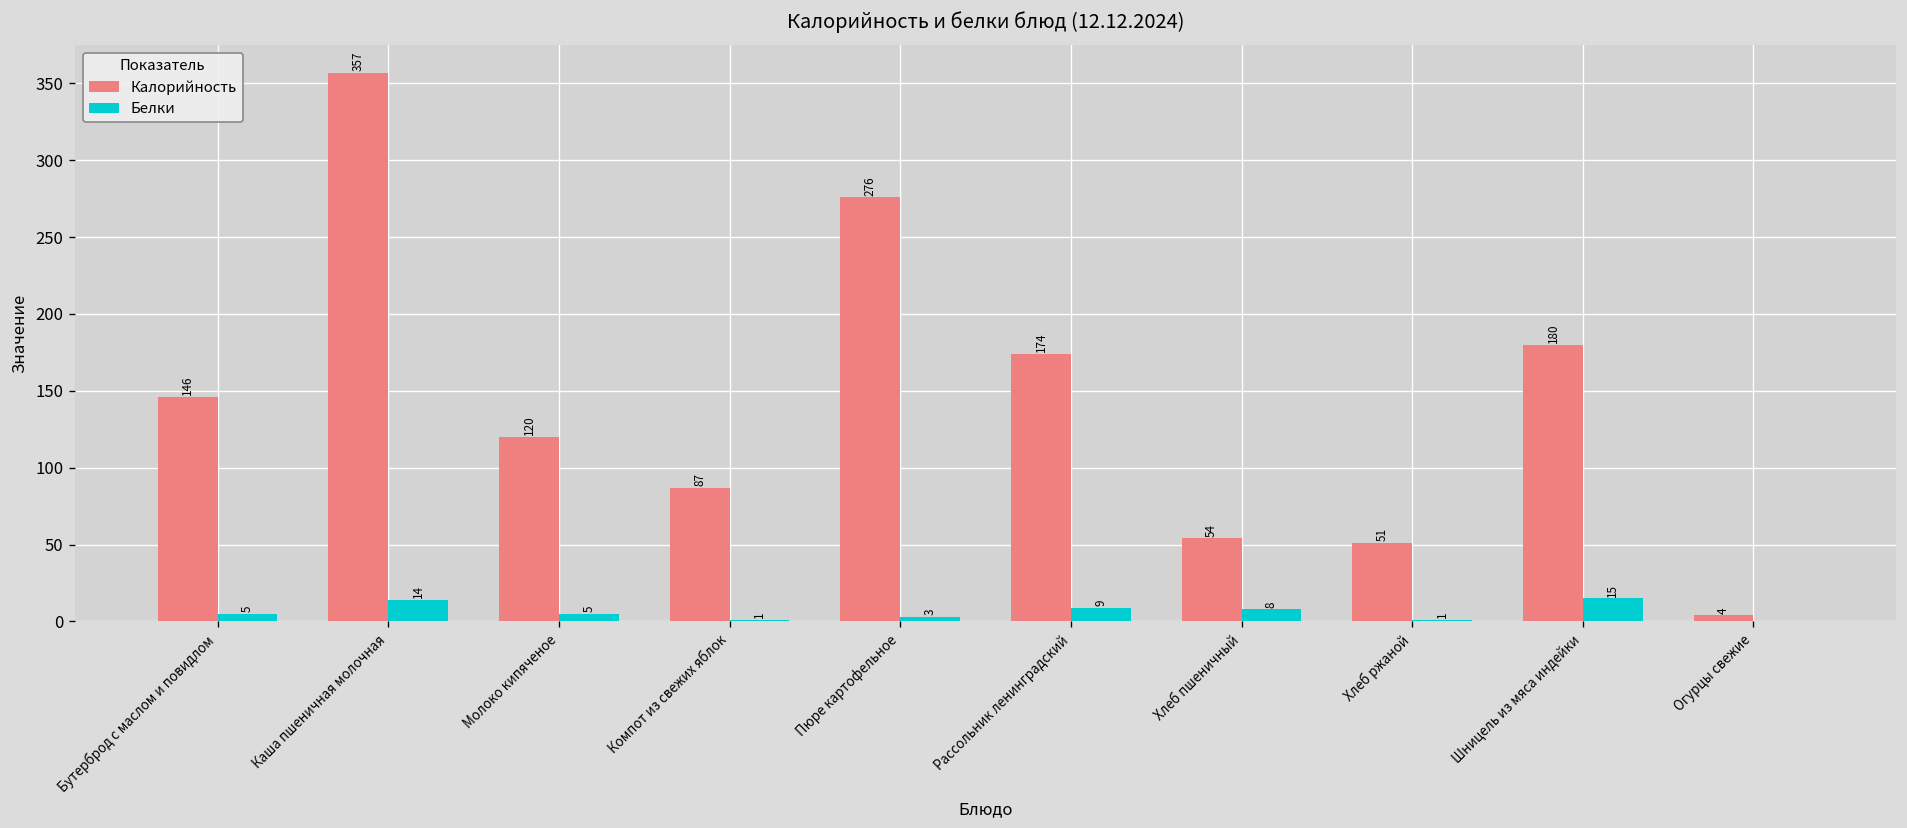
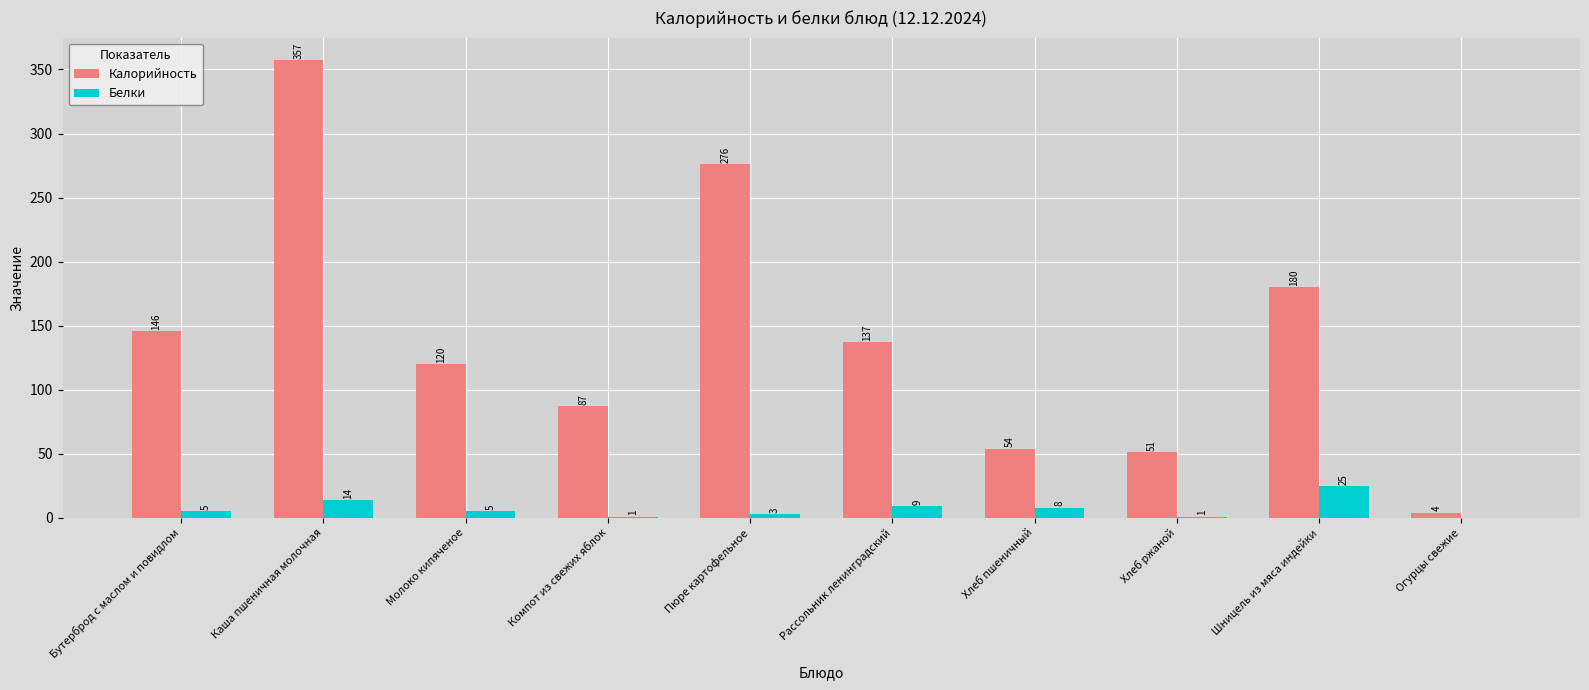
  {
    "Калорийность": {
      "Бутерброд с маслом и повидлом": 146,
      "Каша пшеничная молочная": 357,
      "Молоко кипяченое": 120,
      "Компот из свежих яблок": 87,
      "Пюре картофельное": 276,
-     "Рассольник ленинградский": 174,
+     "Рассольник ленинградский": 137,
      "Хлеб пшеничный": 54,
      "Хлеб ржаной": 51,
      "Шницель из мяса индейки": 180,
      "Огурцы свежие": 4
    },
    "Белки": {
      "Бутерброд с маслом и повидлом": 5,
      "Каша пшеничная молочная": 14,
      "Молоко кипяченое": 5,
      "Компот из свежих яблок": 1,
      "Пюре картофельное": 3,
      "Рассольник ленинградский": 9,
      "Хлеб пшеничный": 8,
      "Хлеб ржаной": 1,
-     "Шницель из мяса индейки": 15
+     "Шницель из мяса индейки": 25
    }
  }
